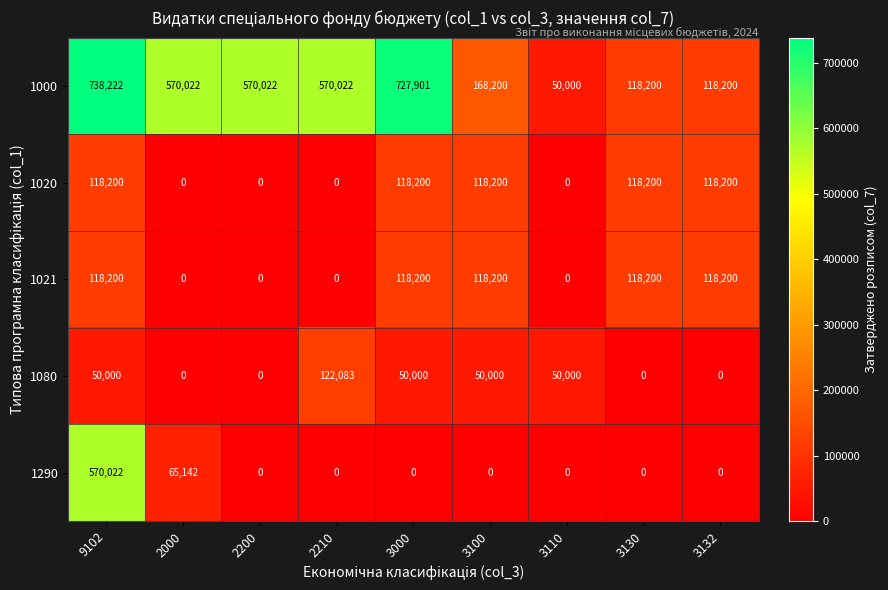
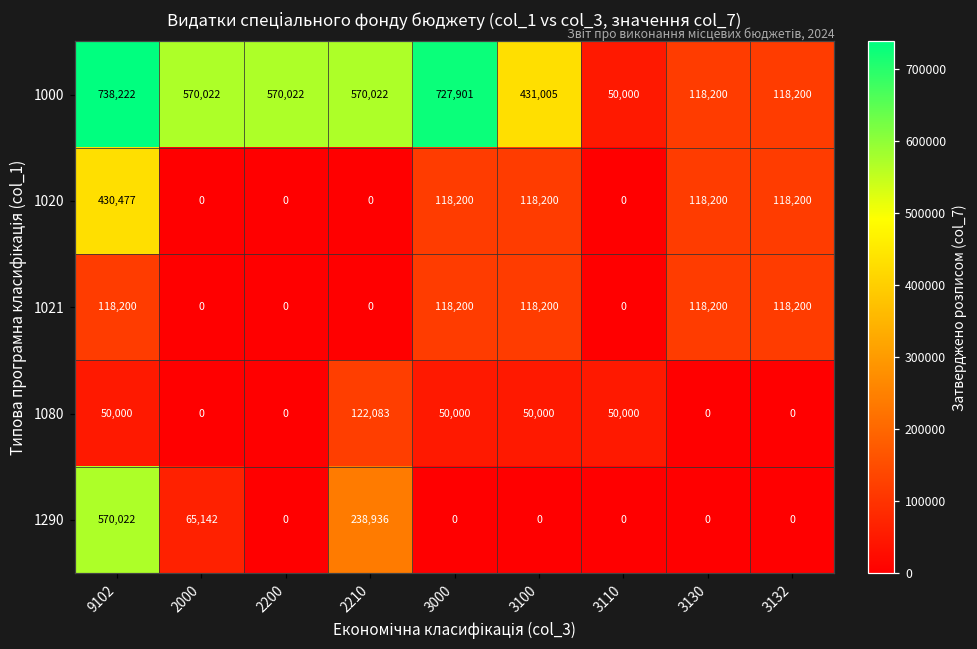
  {
    "1000": {
      "9102": "738,222",
      "2000": "570,022",
      "2200": "570,022",
      "2210": "570,022",
      "3000": "727,901",
-     "3100": "168,200",
+     "3100": "431,005",
      "3110": "50,000",
      "3130": "118,200",
      "3132": "118,200"
    },
    "1020": {
-     "9102": "118,200",
+     "9102": "430,477",
      "2000": "0",
      "2200": "0",
      "2210": "0",
      "3000": "118,200",
      "3100": "118,200",
      "3110": "0",
      "3130": "118,200",
      "3132": "118,200"
    },
    "1021": {
      "9102": "118,200",
      "2000": "0",
      "2200": "0",
      "2210": "0",
      "3000": "118,200",
      "3100": "118,200",
      "3110": "0",
      "3130": "118,200",
      "3132": "118,200"
    },
    "1080": {
      "9102": "50,000",
      "2000": "0",
      "2200": "0",
      "2210": "122,083",
      "3000": "50,000",
      "3100": "50,000",
      "3110": "50,000",
      "3130": "0",
      "3132": "0"
    },
    "1290": {
      "9102": "570,022",
      "2000": "65,142",
      "2200": "0",
-     "2210": "0",
+     "2210": "238,936",
      "3000": "0",
      "3100": "0",
      "3110": "0",
      "3130": "0",
      "3132": "0"
    }
  }
